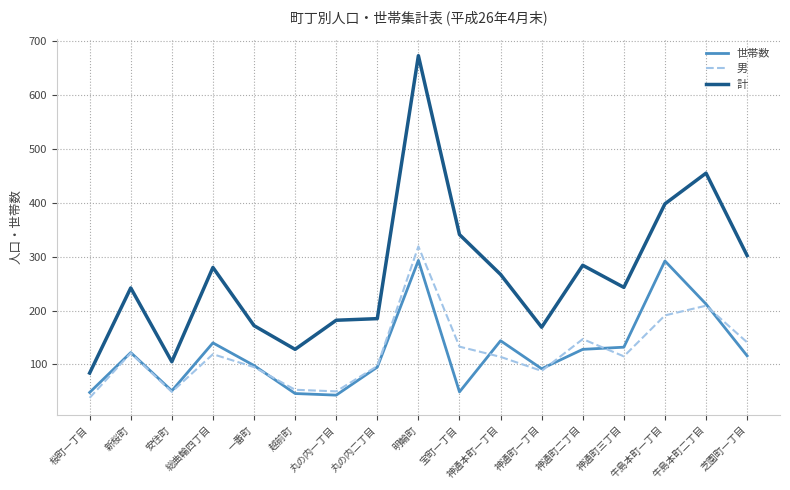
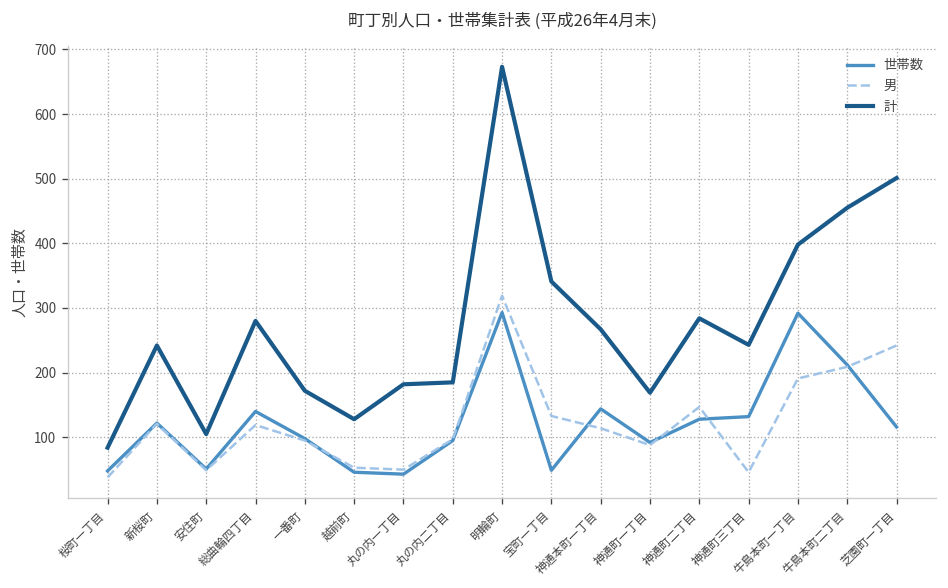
  {
    "世帯数": {
      "桜町一丁目": 50,
      "総曲輪四丁目": 140,
      "越前町": 50,
      "丸の内一丁目": 40,
      "明輪町": 290,
      "宝町一丁目": 50,
      "神通本町一丁目": 140,
      "神通町二丁目": 130,
      "神通町三丁目": 130,
      "牛島本町一丁目": 290,
      "芝園町一丁目": 120
    },
    "男": {
      "桜町一丁目": 40,
      "総曲輪四丁目": 120,
      "越前町": 50,
      "丸の内一丁目": 50,
      "明輪町": 320,
      "宝町一丁目": 130,
      "神通本町一丁目": 110,
      "神通町二丁目": 150,
-     "神通町三丁目": 120,
+     "神通町三丁目": 50,
      "牛島本町一丁目": 190,
-     "芝園町一丁目": 140
+     "芝園町一丁目": 240
    },
    "計": {
      "桜町一丁目": 80,
      "新桜町": 240,
      "安住町": 110,
      "総曲輪四丁目": 280,
      "一番町": 170,
      "越前町": 130,
      "丸の内一丁目": 180,
      "丸の内二丁目": 190,
      "明輪町": 670,
      "宝町一丁目": 340,
      "神通本町一丁目": 270,
      "神通町一丁目": 170,
      "神通町二丁目": 280,
      "神通町三丁目": 240,
      "牛島本町一丁目": 400,
      "牛島本町二丁目": 460,
-     "芝園町一丁目": 300
+     "芝園町一丁目": 500
    }
  }
